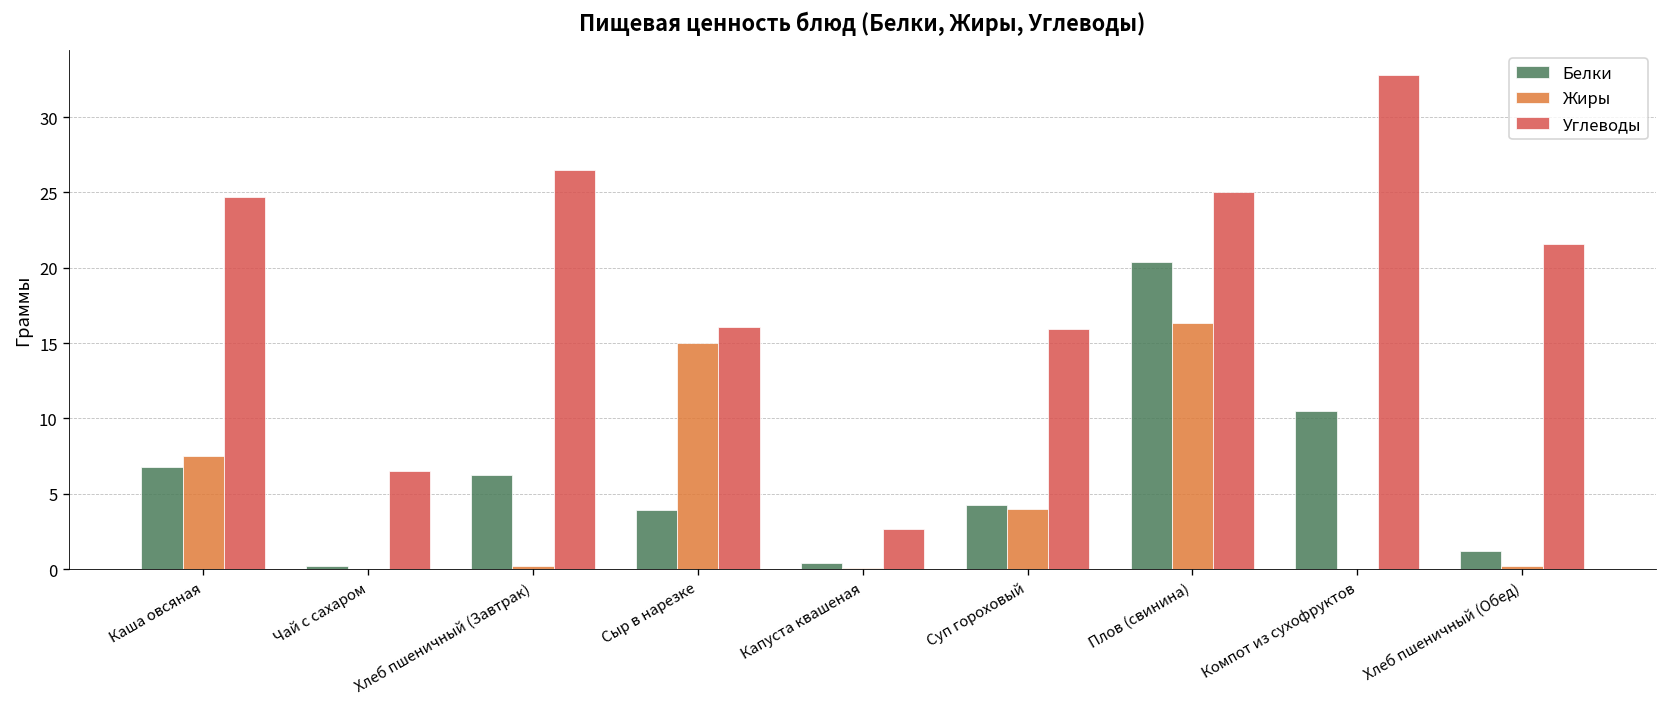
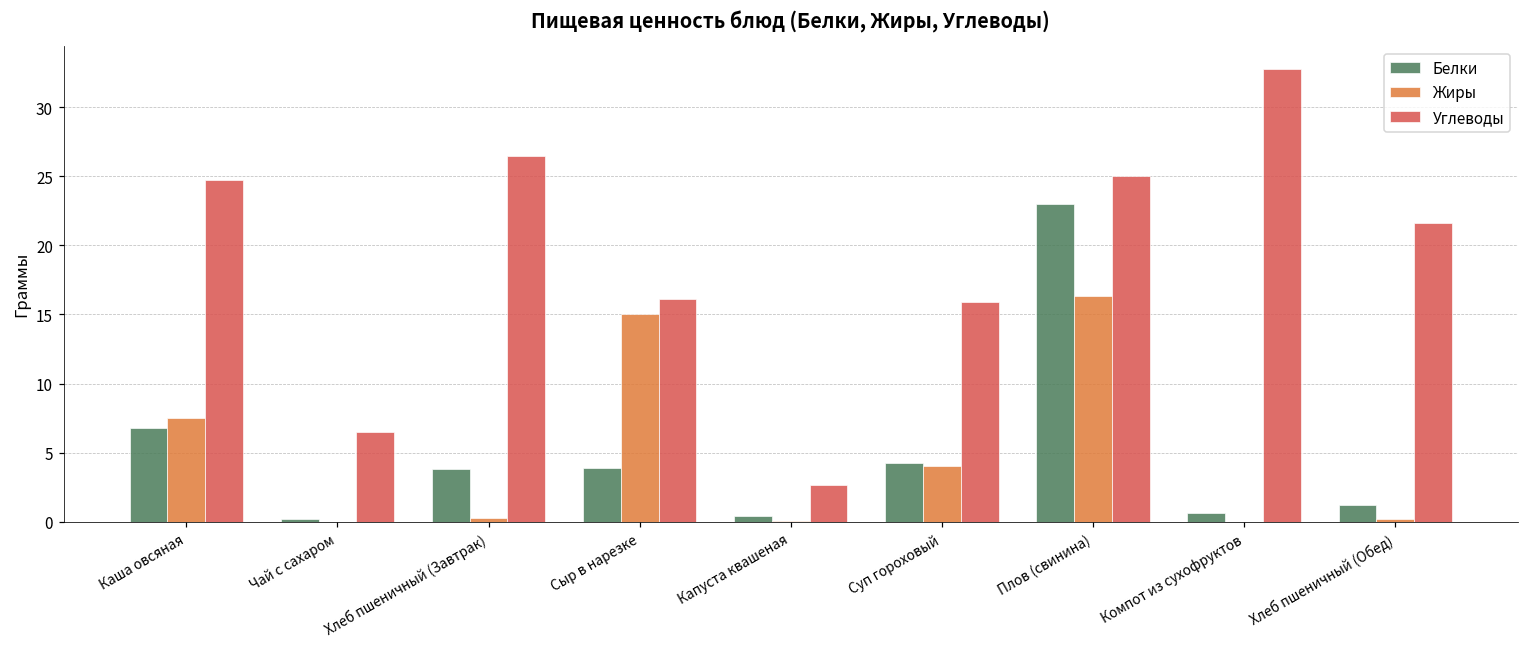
  {
    "Белки": {
      "Каша овсяная": 6.8,
      "Чай с сахаром": 0.2,
-     "Хлеб пшеничный (Завтрак)": 6.3,
+     "Хлеб пшеничный (Завтрак)": 3.9,
      "Сыр в нарезке": 3.9,
      "Капуста квашеная": 0.4,
      "Суп гороховый": 4.2,
-     "Плов (свинина)": 20.4,
-     "Компот из сухофруктов": 10.5,
+     "Плов (свинина)": 23.0,
+     "Компот из сухофруктов": 0.6,
      "Хлеб пшеничный (Обед)": 1.2
    }
  }
